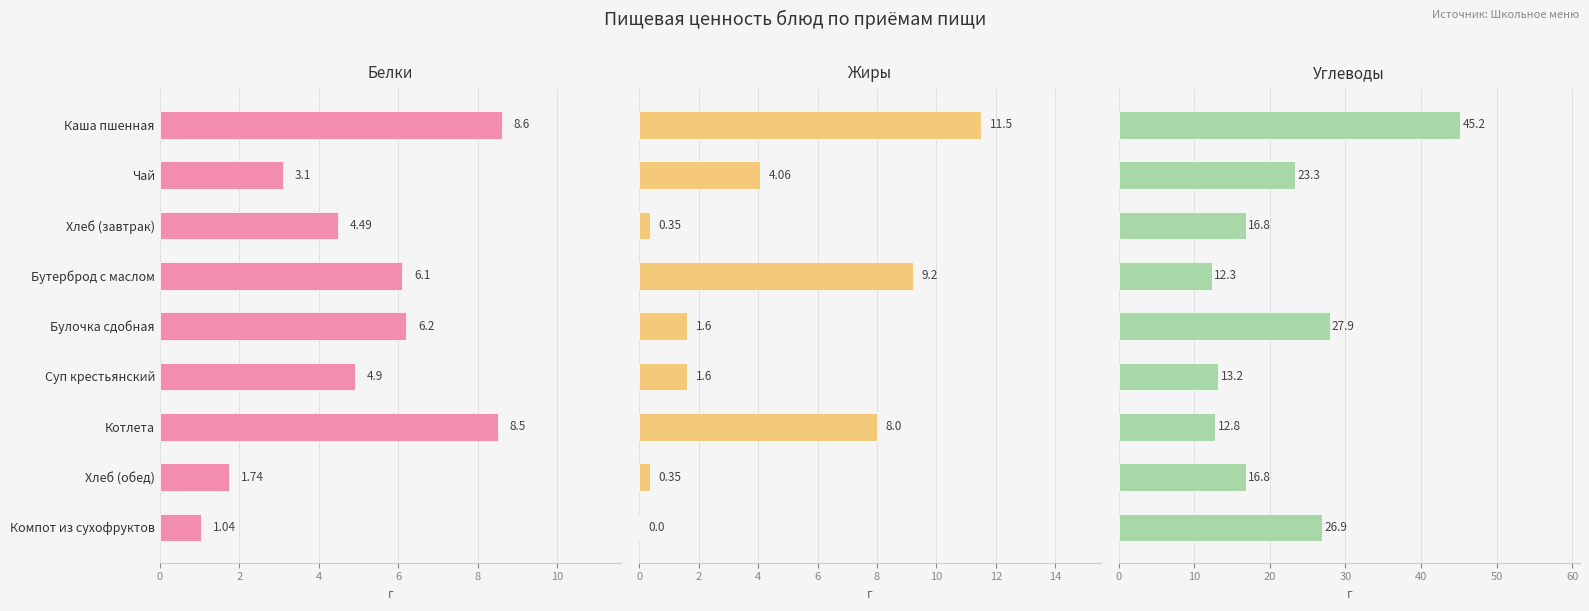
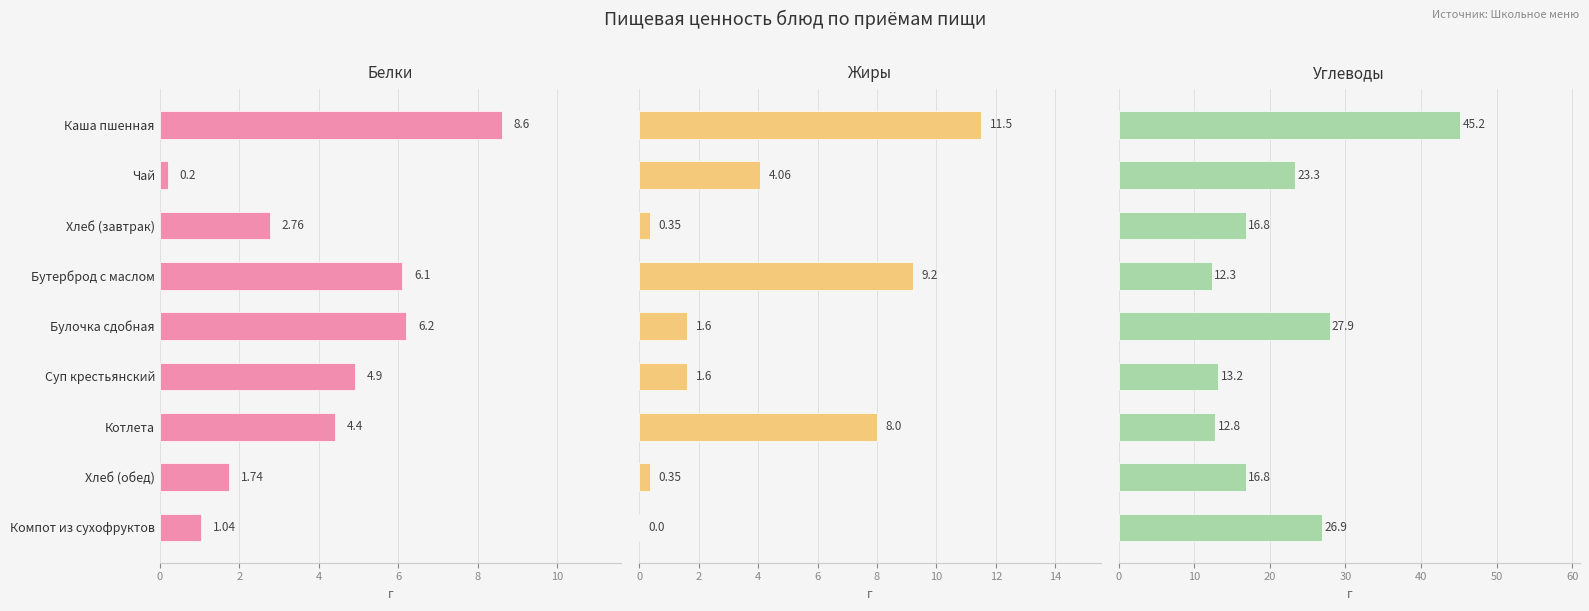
  {
    "Белки": {
      "Каша пшенная": 8.6,
-     "Чай": 3.1,
-     "Хлеб (завтрак)": 4.49,
+     "Чай": 0.2,
+     "Хлеб (завтрак)": 2.76,
      "Бутерброд с маслом": 6.1,
      "Булочка сдобная": 6.2,
      "Суп крестьянский": 4.9,
-     "Котлета": 8.5,
+     "Котлета": 4.4,
      "Хлеб (обед)": 1.74,
      "Компот из сухофруктов": 1.04
    }
  }
